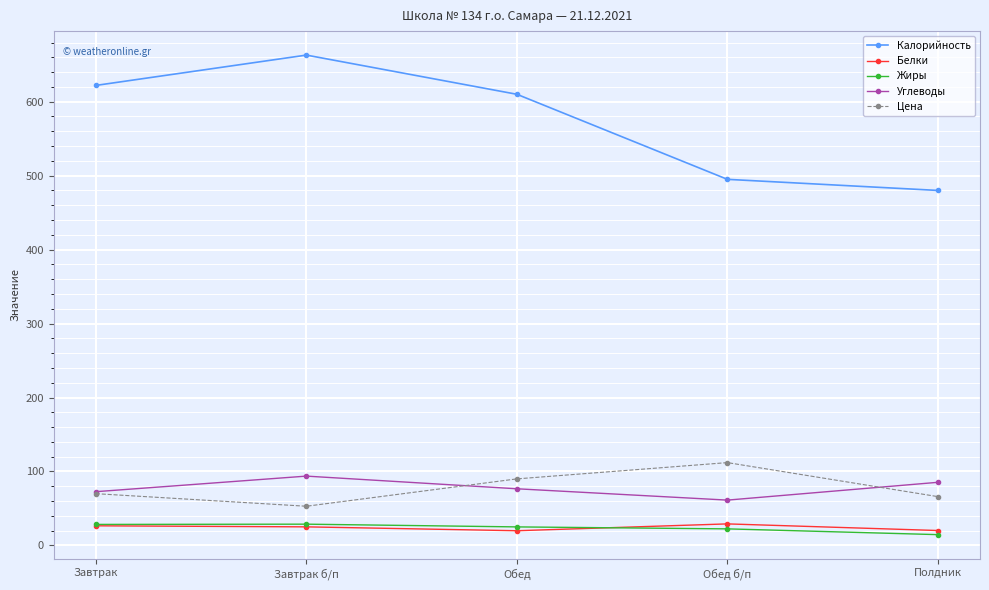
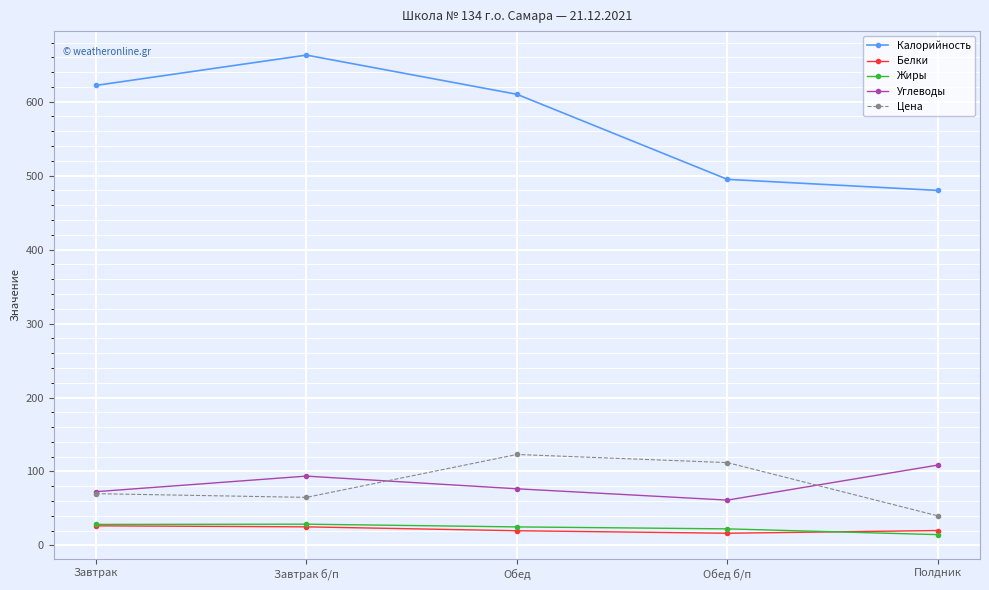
  {
    "Калорийность": {
      "Завтрак": 620,
      "Завтрак б/п": 660,
      "Обед": 610,
      "Обед б/п": 500,
      "Полдник": 480
    },
    "Белки": {
      "Завтрак б/п": 30,
      "Обед": 20,
-     "Обед б/п": 30,
+     "Обед б/п": 20,
      "Полдник": 20
    },
    "Жиры": {
      "Завтрак б/п": 30,
      "Обед": 30,
      "Обед б/п": 20,
      "Полдник": 10
    },
    "Углеводы": {
      "Завтрак б/п": 90,
      "Обед": 80,
      "Обед б/п": 60,
-     "Полдник": 90
+     "Полдник": 110
    },
    "Цена": {
-     "Завтрак б/п": 50,
-     "Обед": 90,
+     "Завтрак б/п": 70,
+     "Обед": 120,
      "Обед б/п": 110,
-     "Полдник": 70
+     "Полдник": 40
    }
  }
